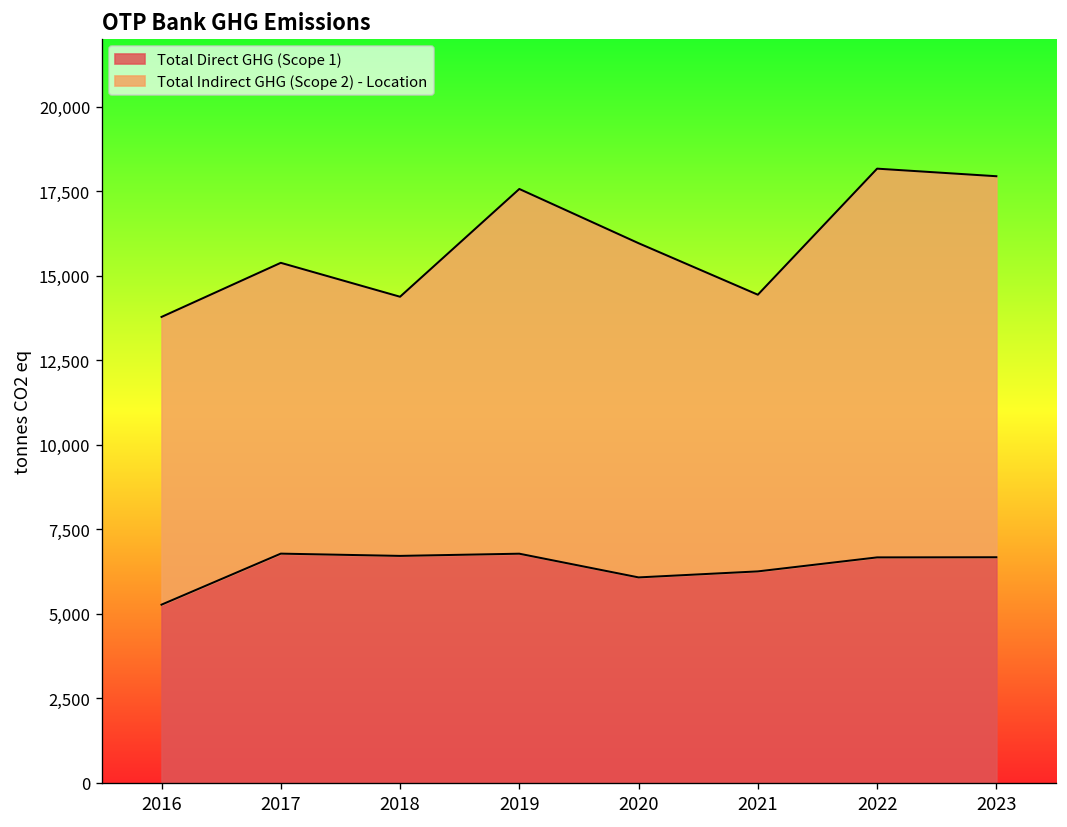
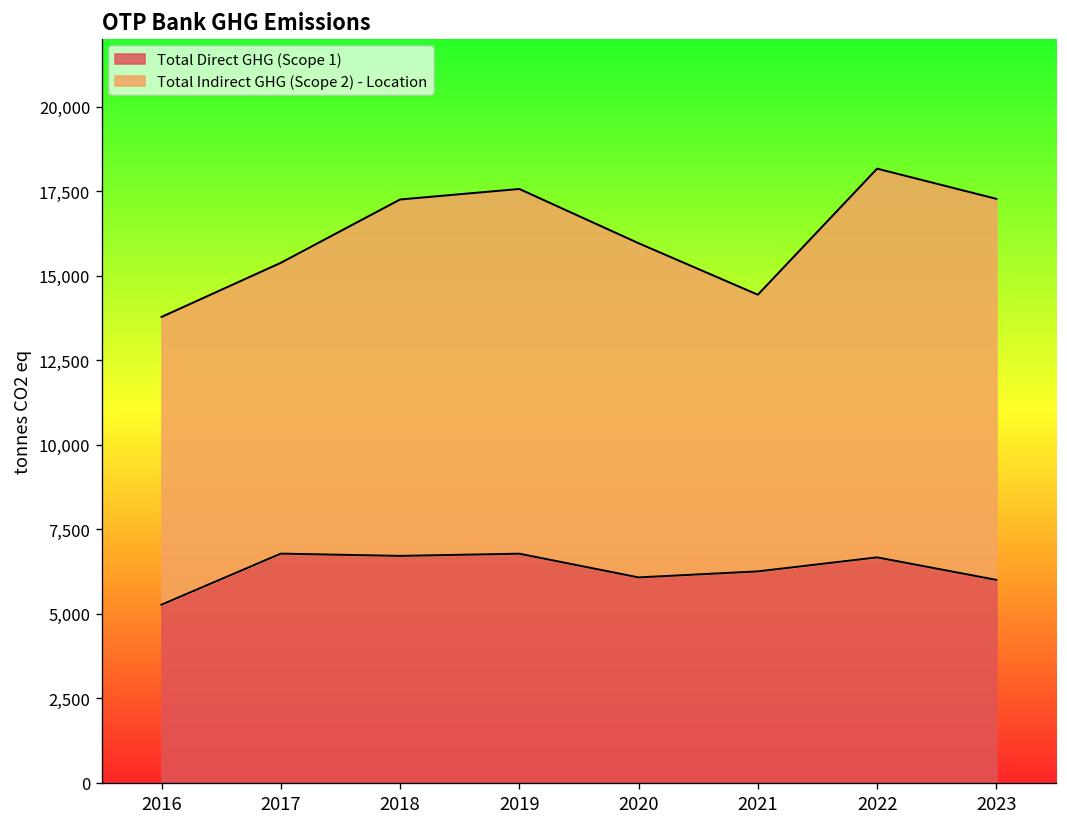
  {
    "Total Direct GHG (Scope 1)": {
      "2016": "5,300",
      "2017": "6,800",
      "2018": "6,700",
      "2019": "6,800",
      "2020": "6,100",
      "2021": "6,300",
      "2022": "6,700",
-     "2023": "6,700"
+     "2023": "6,000"
    },
    "Total Indirect GHG (Scope 2) - Location": {
      "2016": "8,500",
      "2017": "8,600",
-     "2018": "7,700",
+     "2018": "10,500",
      "2019": "10,800",
      "2020": "9,900",
      "2021": "8,200",
      "2022": "11,500",
      "2023": "11,300"
    }
  }
